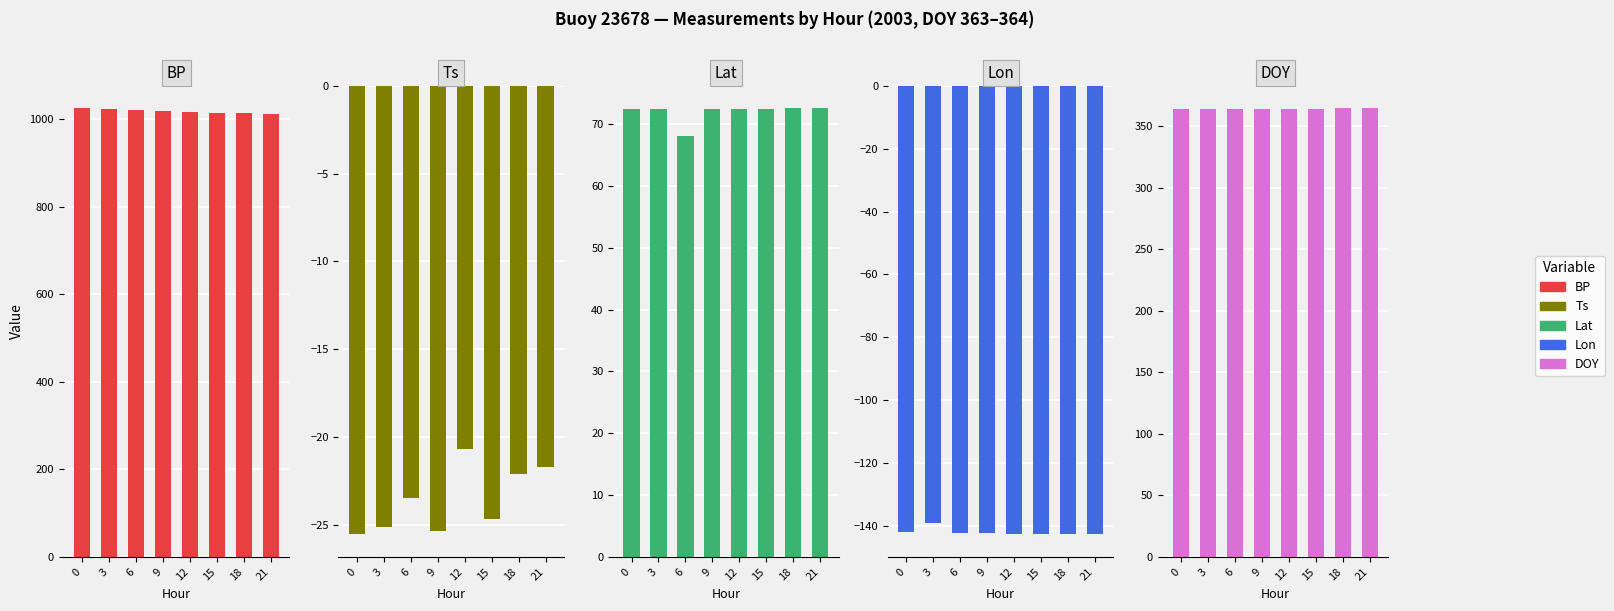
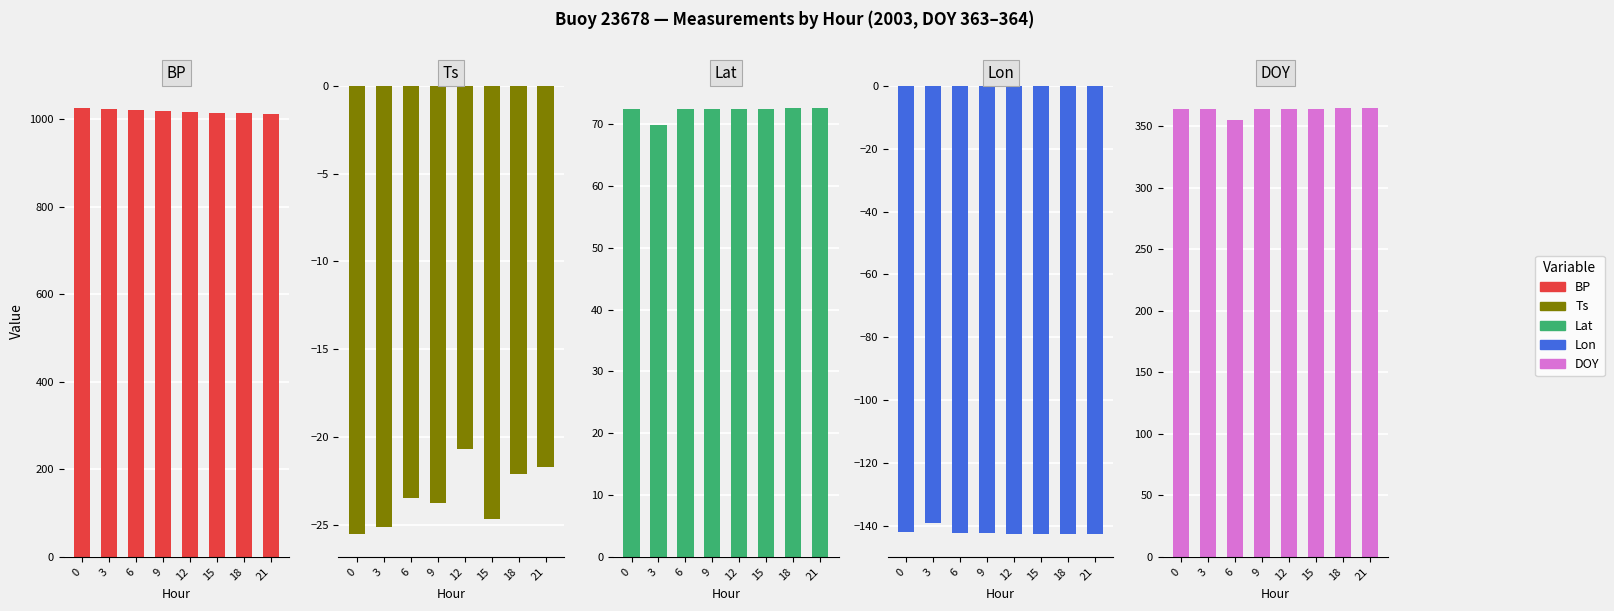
  {
    "BP": {
      "0": 1020,
      "3": 1020,
      "6": 1020,
      "9": 1020,
      "12": 1020,
      "15": 1010,
      "18": 1010,
      "21": 1010
    },
    "Ts": {
      "0": -25.5,
      "3": -25.1,
      "6": -23.5,
-     "9": -25.4,
+     "9": -23.7,
      "12": -20.7,
      "15": -24.7,
      "18": -22.1,
      "21": -21.7
    },
    "Lat": {
      "0": 72,
-     "3": 72,
-     "6": 68,
+     "3": 70,
+     "6": 72,
      "9": 72,
      "12": 72,
      "15": 73,
      "18": 73,
      "21": 73
    },
    "Lon": {
      "0": -142,
      "3": -139,
      "6": -142,
      "9": -142,
      "12": -143,
      "15": -143,
      "18": -143,
      "21": -143
    },
    "DOY": {
      "0": 364,
      "3": 364,
-     "6": 364,
+     "6": 355,
      "9": 364,
      "12": 364,
      "15": 364,
      "18": 364,
      "21": 364
    }
  }
